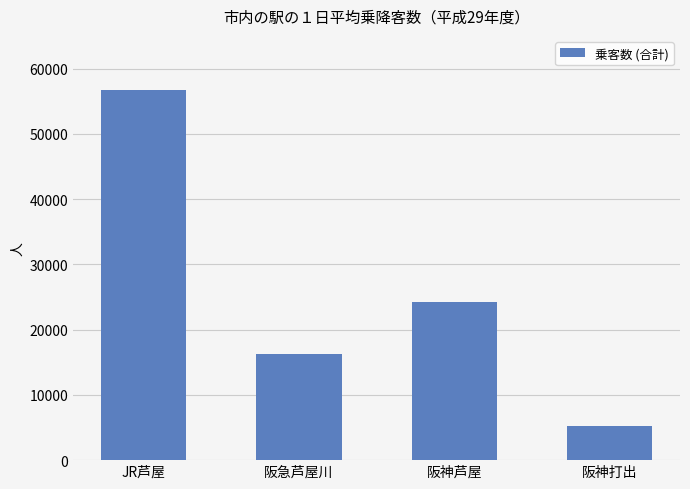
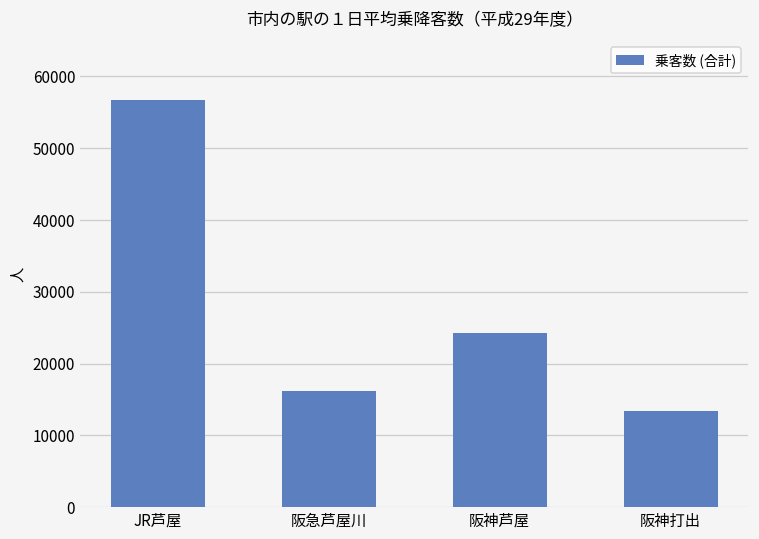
  {
    "JR芦屋": 57000,
    "阪急芦屋川": 16000,
    "阪神芦屋": 24000,
-   "阪神打出": 5000
+   "阪神打出": 13000
  }
